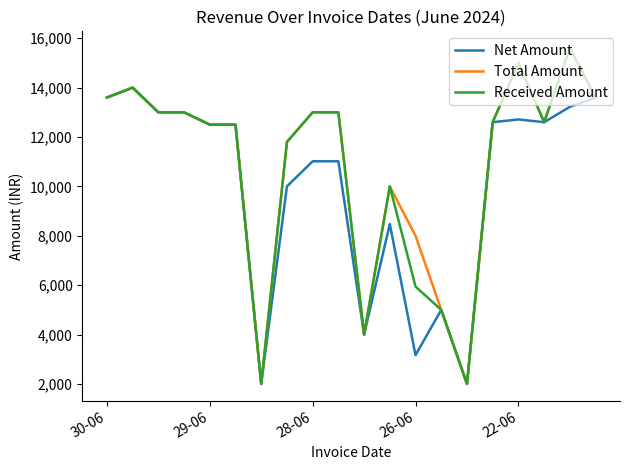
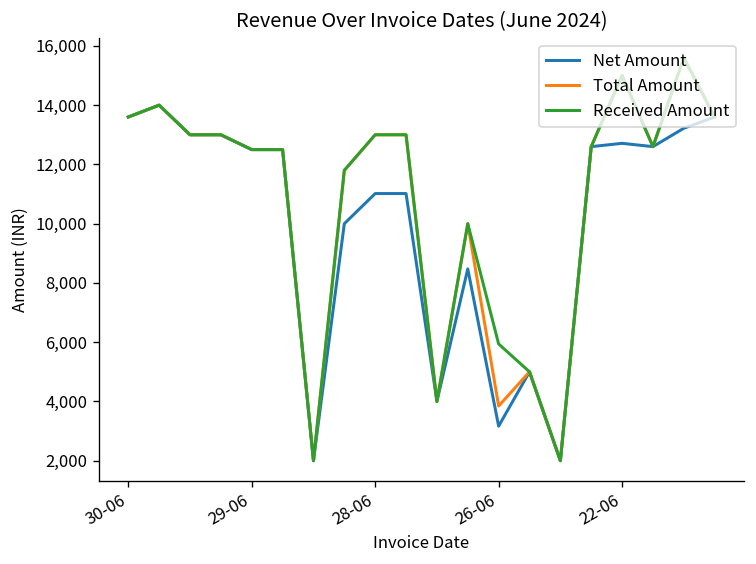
  {
    "Net Amount": {
      "26-06": "3,200",
      "22-06": "12,700"
    },
    "Total Amount": {
-     "26-06": "8,000"
+     "26-06": "3,800"
    },
    "Received Amount": {
      "26-06": "5,900"
    }
  }
